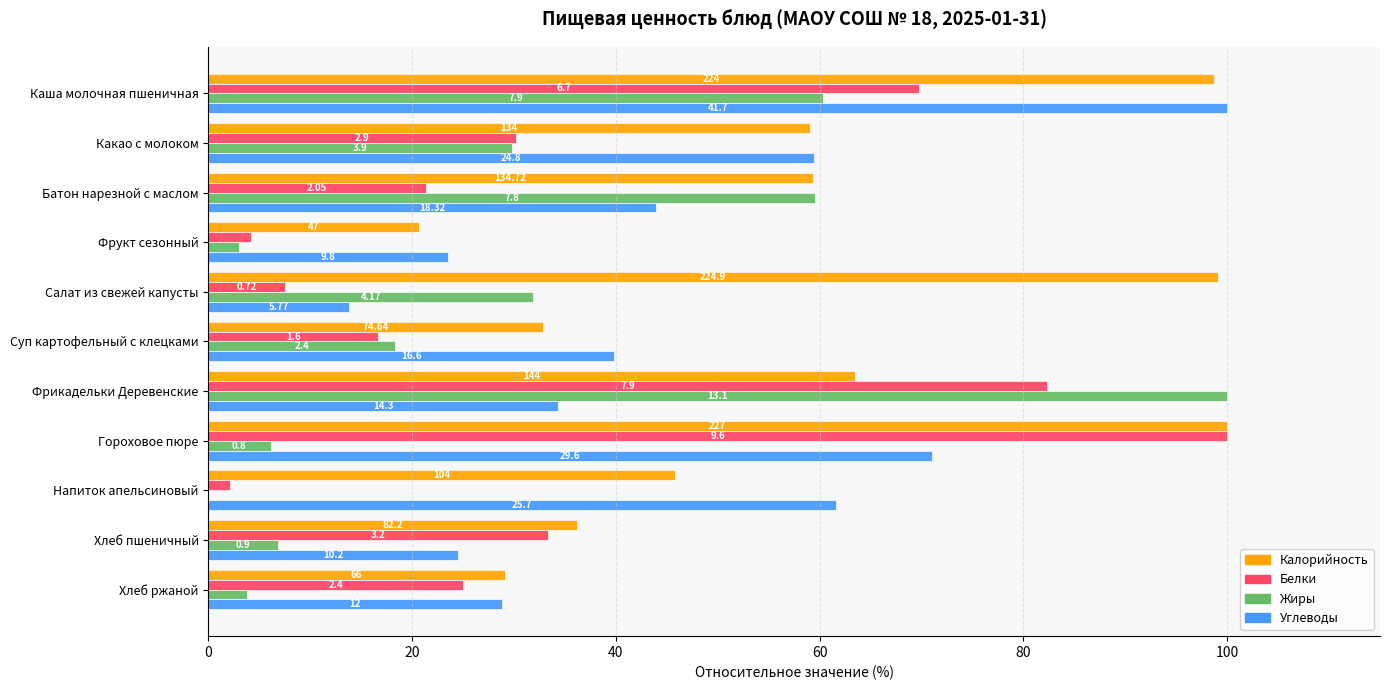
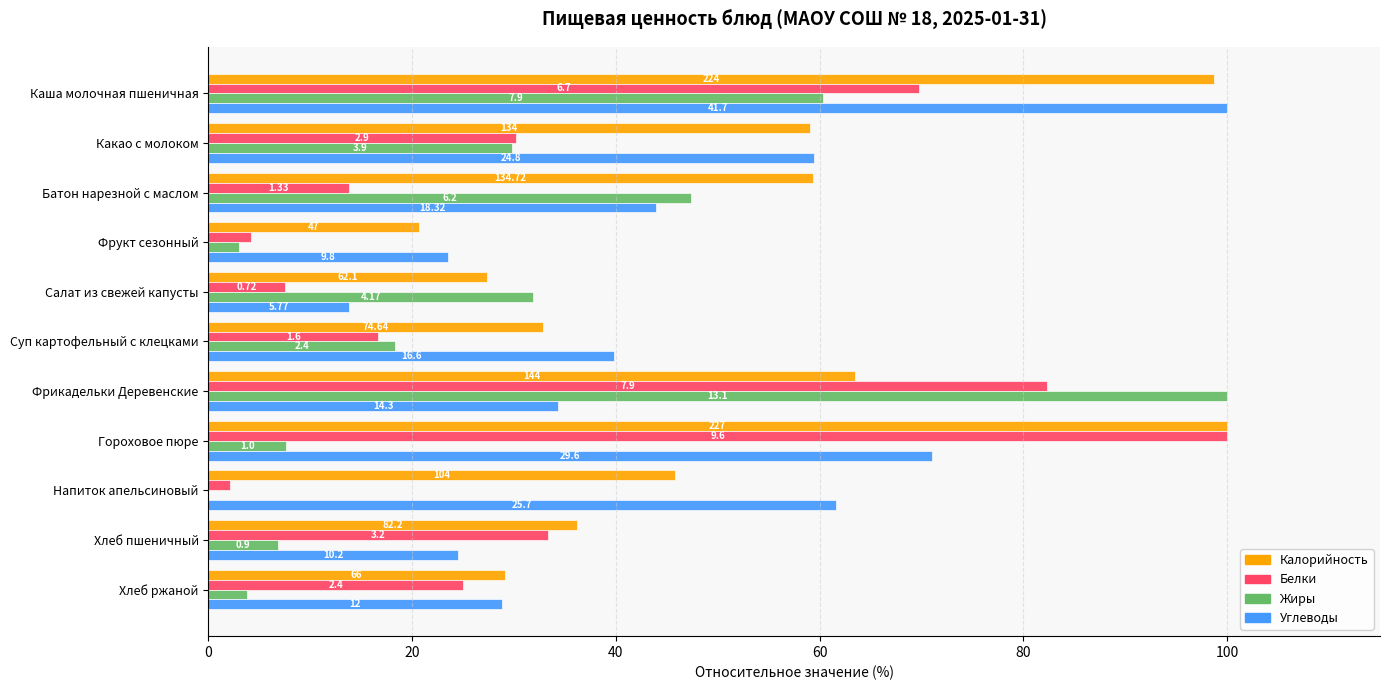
  {
    "Калорийность": {
-     "Салат из свежей капусты": 224.9
+     "Салат из свежей капусты": 62.1
    },
    "Белки": {
-     "Батон нарезной с маслом": 2.05
+     "Батон нарезной с маслом": 1.33
    },
    "Жиры": {
-     "Батон нарезной с маслом": 7.8,
-     "Гороховое пюре": 0.8
+     "Батон нарезной с маслом": 6.2,
+     "Гороховое пюре": 1.0
    }
  }
